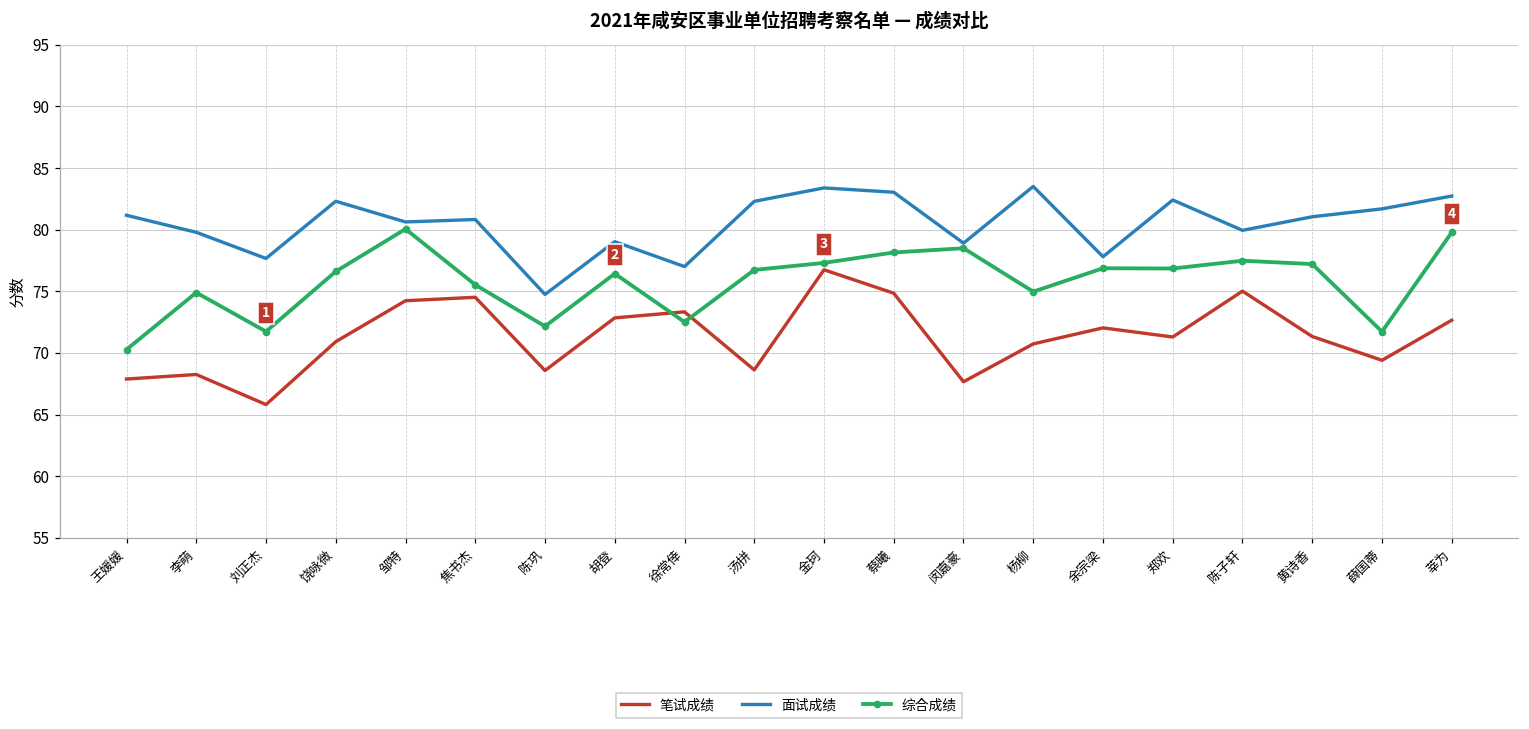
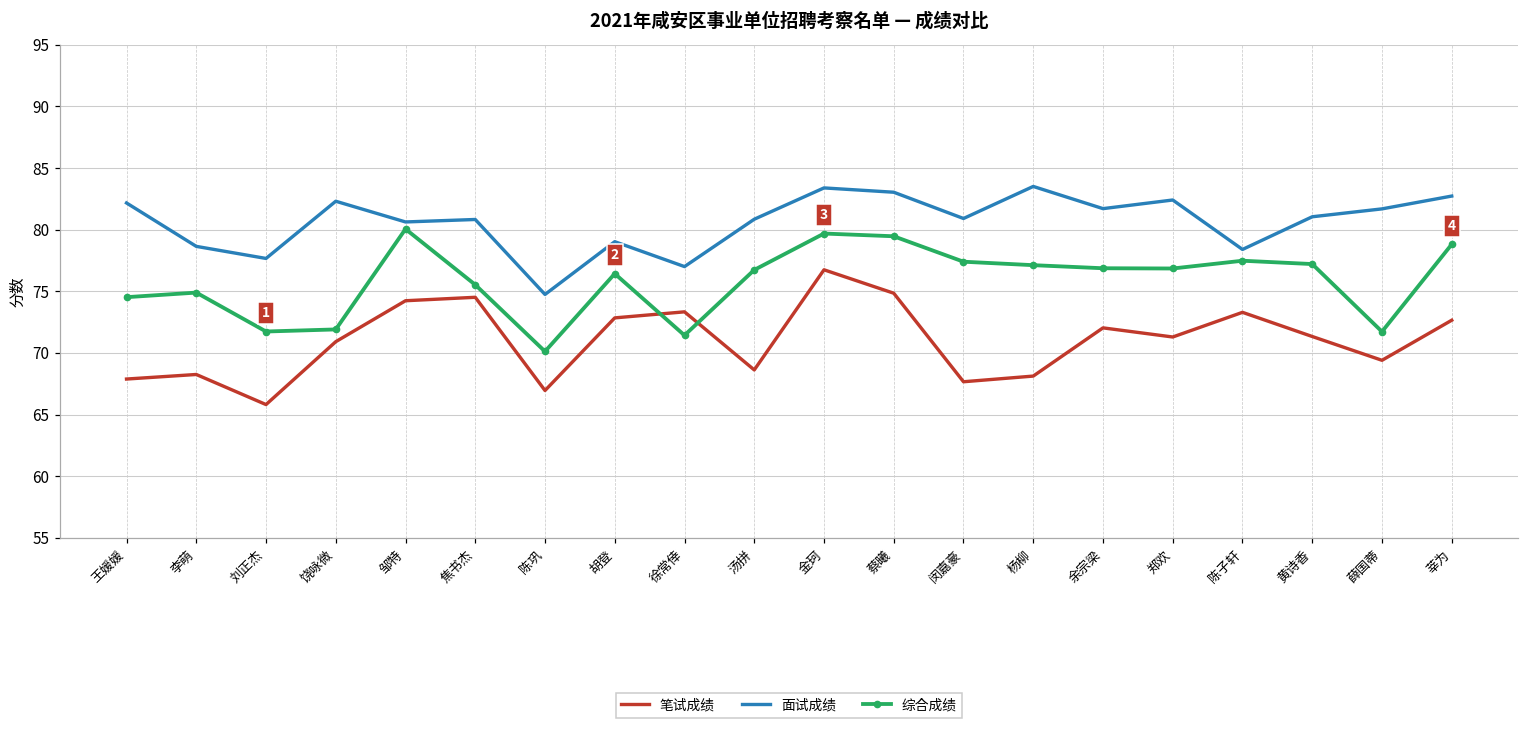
  {
    "笔试成绩": {
      "王媛媛": 67.9,
      "李萌": 68.3,
      "刘正杰": 65.8,
      "饶咏微": 70.9,
      "邹特": 74.2,
      "焦书杰": 74.5,
-     "陈巩": 68.6,
+     "陈巩": 67.0,
      "胡登": 72.8,
      "徐常倖": 73.3,
      "汤拼": 68.6,
      "金珂": 76.7,
      "蔡曦": 74.8,
      "闵嘉豪": 67.7,
-     "杨柳": 70.7,
+     "杨柳": 68.1,
      "余宗梁": 72.0,
      "郑欢": 71.3,
-     "陈子轩": 75.0,
+     "陈子轩": 73.3,
      "黄诗香": 71.3,
      "薛国蒂": 69.4,
      "莘为": 72.7
    },
    "面试成绩": {
-     "王媛媛": 81.2,
-     "李萌": 79.8,
+     "王媛媛": 82.2,
+     "李萌": 78.6,
      "刘正杰": 77.7,
      "饶咏微": 82.3,
      "邹特": 80.6,
      "焦书杰": 80.8,
      "陈巩": 74.7,
      "徐常倖": 77.0,
-     "汤拼": 82.3,
+     "汤拼": 80.8,
      "金珂": 83.4,
      "蔡曦": 83.0,
-     "闵嘉豪": 78.9,
+     "闵嘉豪": 80.9,
      "杨柳": 83.5,
-     "余宗梁": 77.8,
+     "余宗梁": 81.7,
      "郑欢": 82.4,
-     "陈子轩": 79.9,
+     "陈子轩": 78.4,
      "黄诗香": 81.0,
      "薛国蒂": 81.7,
      "莘为": 82.7
    },
    "综合成绩": {
-     "王媛媛": 70.3,
+     "王媛媛": 74.5,
      "李萌": 74.9,
-     "饶咏微": 76.6,
+     "饶咏微": 71.9,
      "邹特": 80.0,
      "焦书杰": 75.5,
-     "陈巩": 72.2,
+     "陈巩": 70.1,
      "胡登": 76.4,
-     "徐常倖": 72.5,
+     "徐常倖": 71.4,
      "汤拼": 76.7,
-     "金珂": 77.3,
-     "蔡曦": 78.1,
-     "闵嘉豪": 78.5,
-     "杨柳": 75.0,
+     "金珂": 79.7,
+     "蔡曦": 79.5,
+     "闵嘉豪": 77.4,
+     "杨柳": 77.1,
      "余宗梁": 76.9,
      "郑欢": 76.8,
      "陈子轩": 77.5,
      "黄诗香": 77.2,
      "薛国蒂": 71.7,
-     "莘为": 79.8
+     "莘为": 78.8
    }
  }
